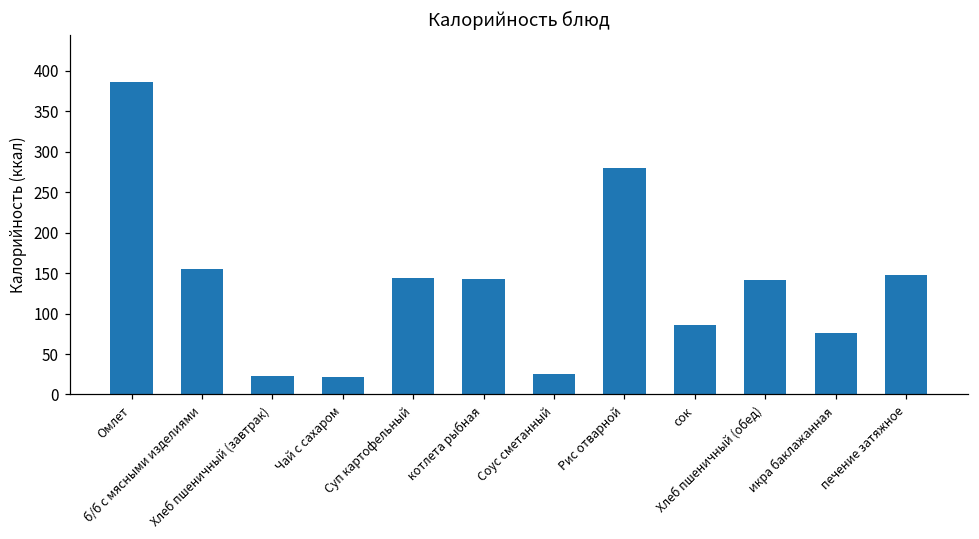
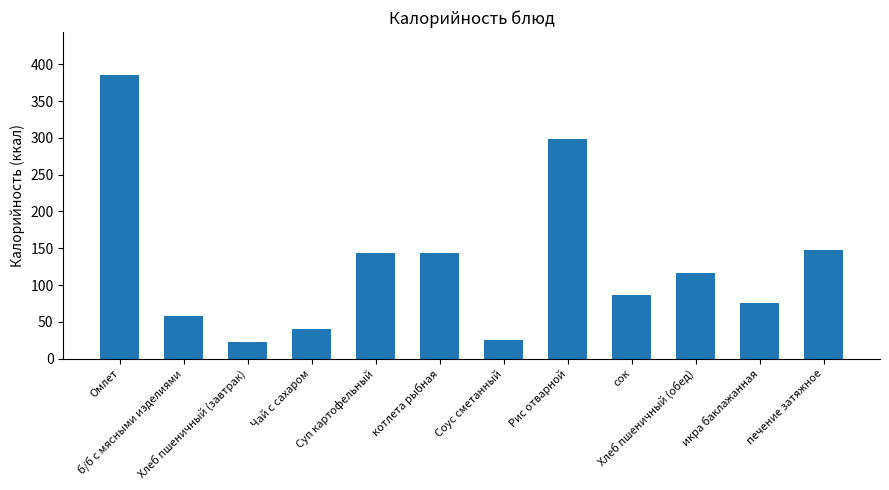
  {
    "Омлет": 390,
-   "б/б с мясными изделиями": 160,
+   "б/б с мясными изделиями": 60,
    "Хлеб пшеничный (завтрак)": 20,
-   "Чай с сахаром": 20,
+   "Чай с сахаром": 40,
    "Суп картофельный": 140,
    "котлета рыбная": 140,
    "Соус сметанный": 20,
-   "Рис отварной": 280,
+   "Рис отварной": 300,
    "сок": 90,
-   "Хлеб пшеничный (обед)": 140,
+   "Хлеб пшеничный (обед)": 120,
    "икра баклажанная": 80,
    "печение затяжное": 150
  }
